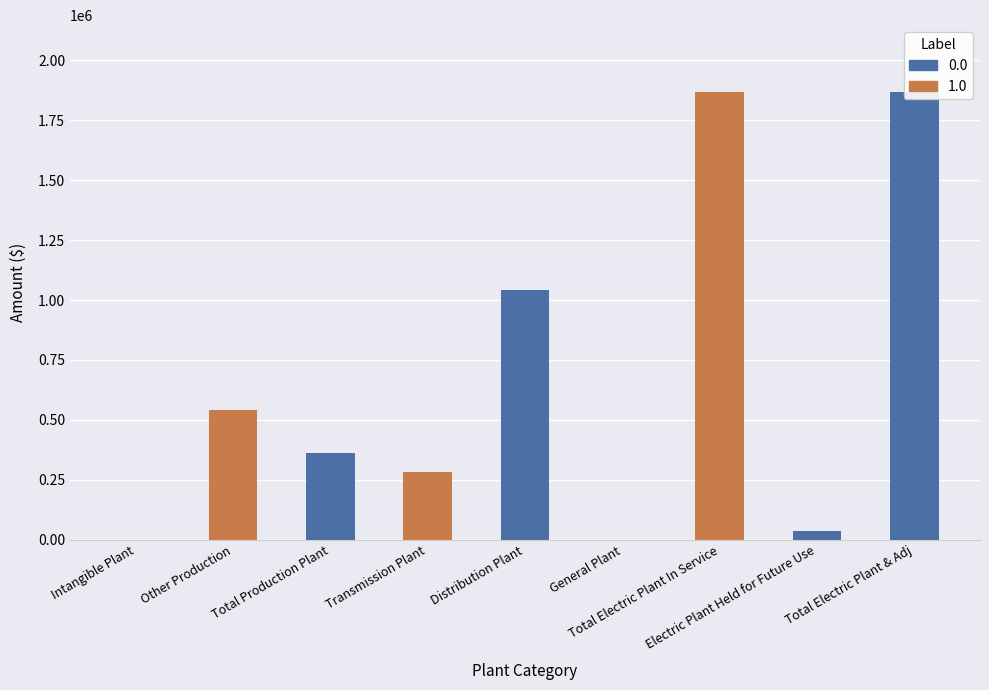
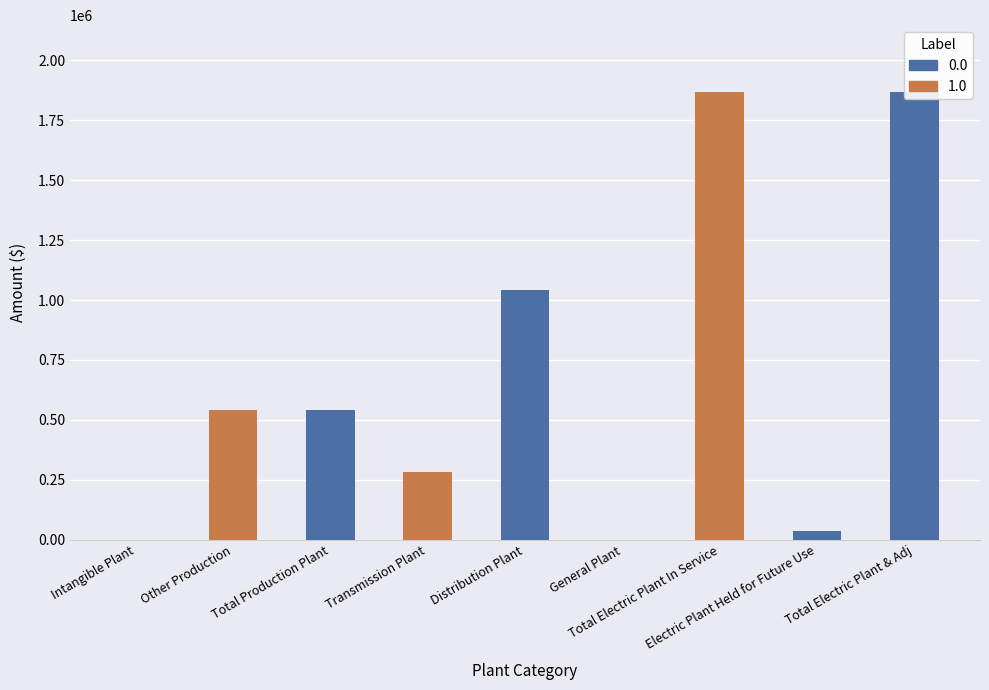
  {
    "Intangible Plant": 0,
    "Other Production": 540000,
-   "Total Production Plant": 360000,
+   "Total Production Plant": 540000,
    "Transmission Plant": 280000,
    "Distribution Plant": 1040000,
    "General Plant": 0,
    "Total Electric Plant In Service": 1870000,
    "Electric Plant Held for Future Use": 40000
  }
